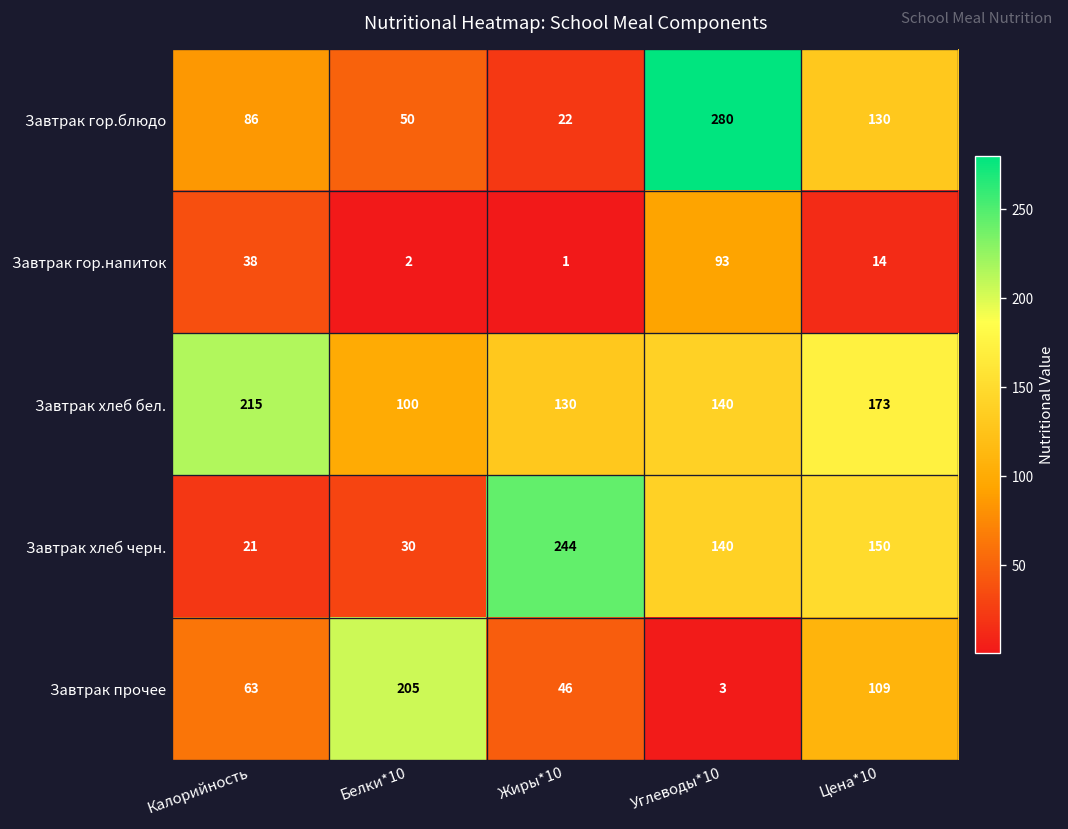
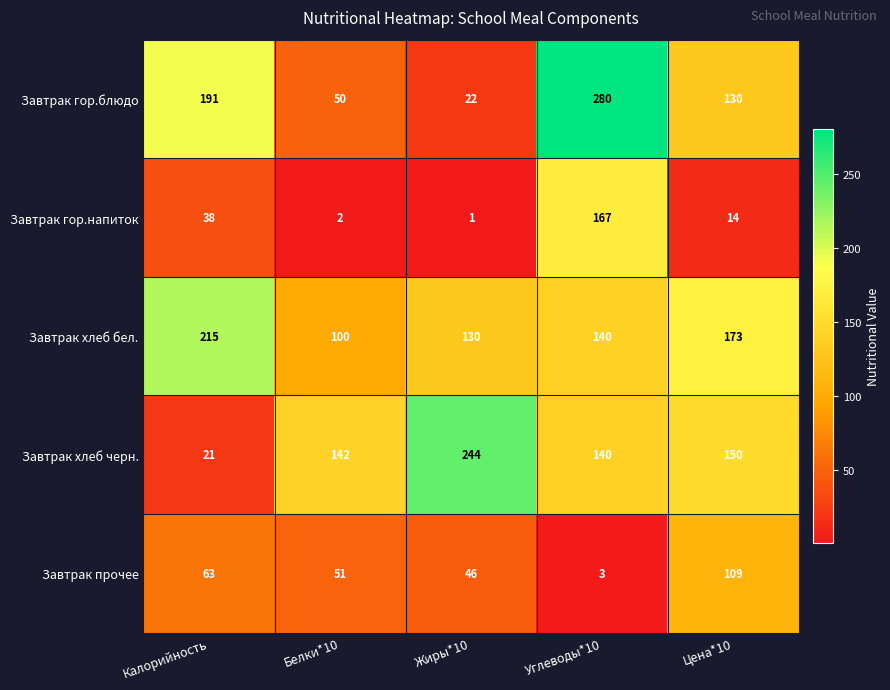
  {
    "Завтрак гор.блюдо": {
-     "Калорийность": 86,
+     "Калорийность": 191,
      "Белки*10": 50,
      "Жиры*10": 22,
      "Углеводы*10": 280,
      "Цена*10": 130
    },
    "Завтрак гор.напиток": {
      "Калорийность": 38,
      "Белки*10": 2,
      "Жиры*10": 1,
-     "Углеводы*10": 93,
+     "Углеводы*10": 167,
      "Цена*10": 14
    },
    "Завтрак хлеб бел.": {
      "Калорийность": 215,
      "Белки*10": 100,
      "Жиры*10": 130,
      "Углеводы*10": 140,
      "Цена*10": 173
    },
    "Завтрак хлеб черн.": {
      "Калорийность": 21,
-     "Белки*10": 30,
+     "Белки*10": 142,
      "Жиры*10": 244,
      "Углеводы*10": 140,
      "Цена*10": 150
    },
    "Завтрак прочее": {
      "Калорийность": 63,
-     "Белки*10": 205,
+     "Белки*10": 51,
      "Жиры*10": 46,
      "Углеводы*10": 3,
      "Цена*10": 109
    }
  }
